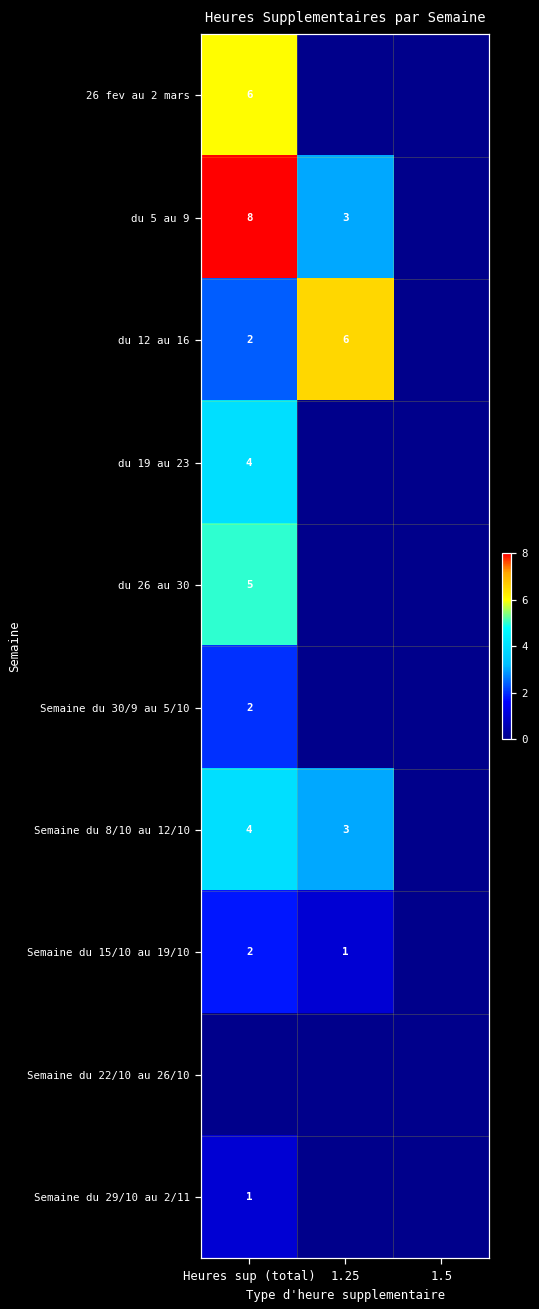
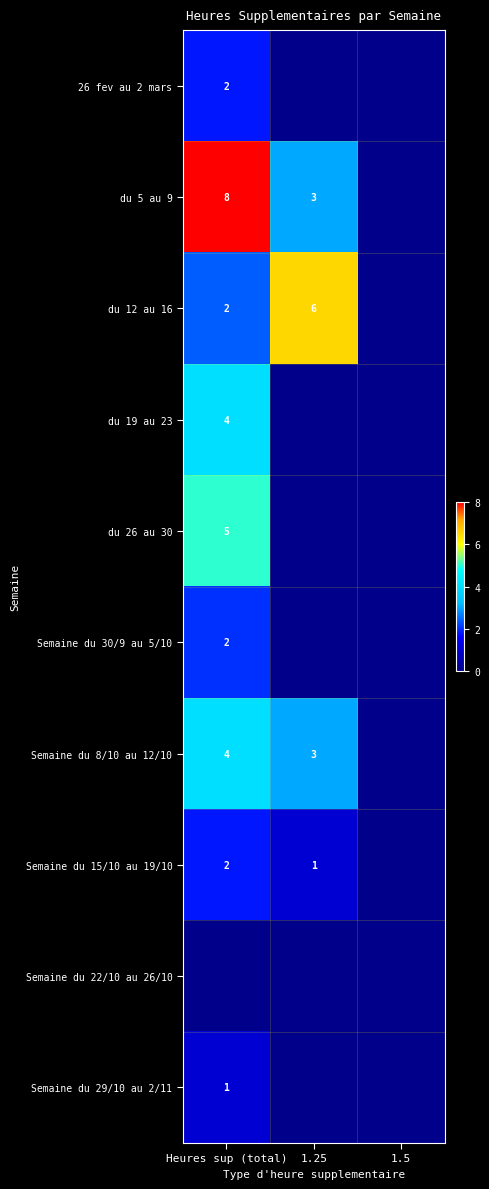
  {
    "26 fev au 2 mars": {
-     "Heures sup (total)": 6
+     "Heures sup (total)": 2
    },
    "du 5 au 9": {
      "Heures sup (total)": 8,
      "1.25": 3
    },
    "du 12 au 16": {
      "Heures sup (total)": 2,
      "1.25": 6
    },
    "du 19 au 23": {
      "Heures sup (total)": 4
    },
    "du 26 au 30": {
      "Heures sup (total)": 5
    },
    "Semaine du 30/9 au 5/10": {
      "Heures sup (total)": 2
    },
    "Semaine du 8/10 au 12/10": {
      "Heures sup (total)": 4,
      "1.25": 3
    },
    "Semaine du 15/10 au 19/10": {
      "Heures sup (total)": 2,
      "1.25": 1
    },
    "Semaine du 29/10 au 2/11": {
      "Heures sup (total)": 1
    }
  }
